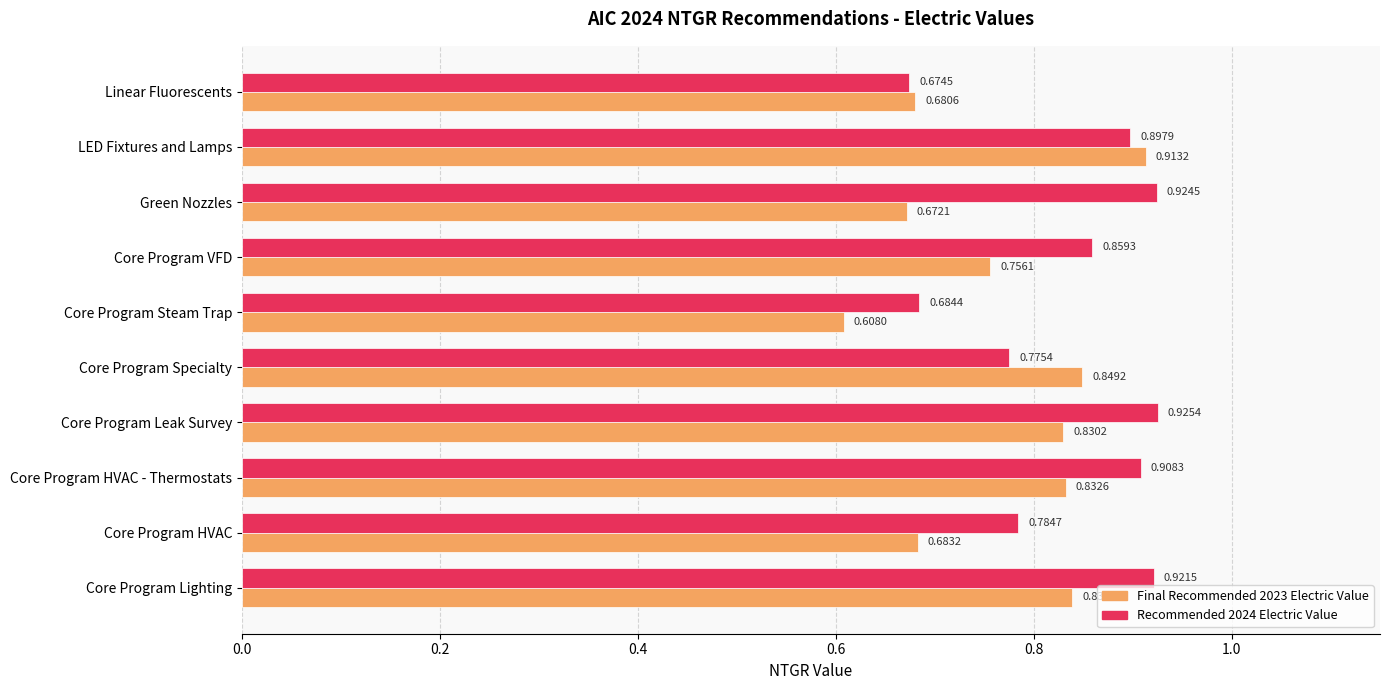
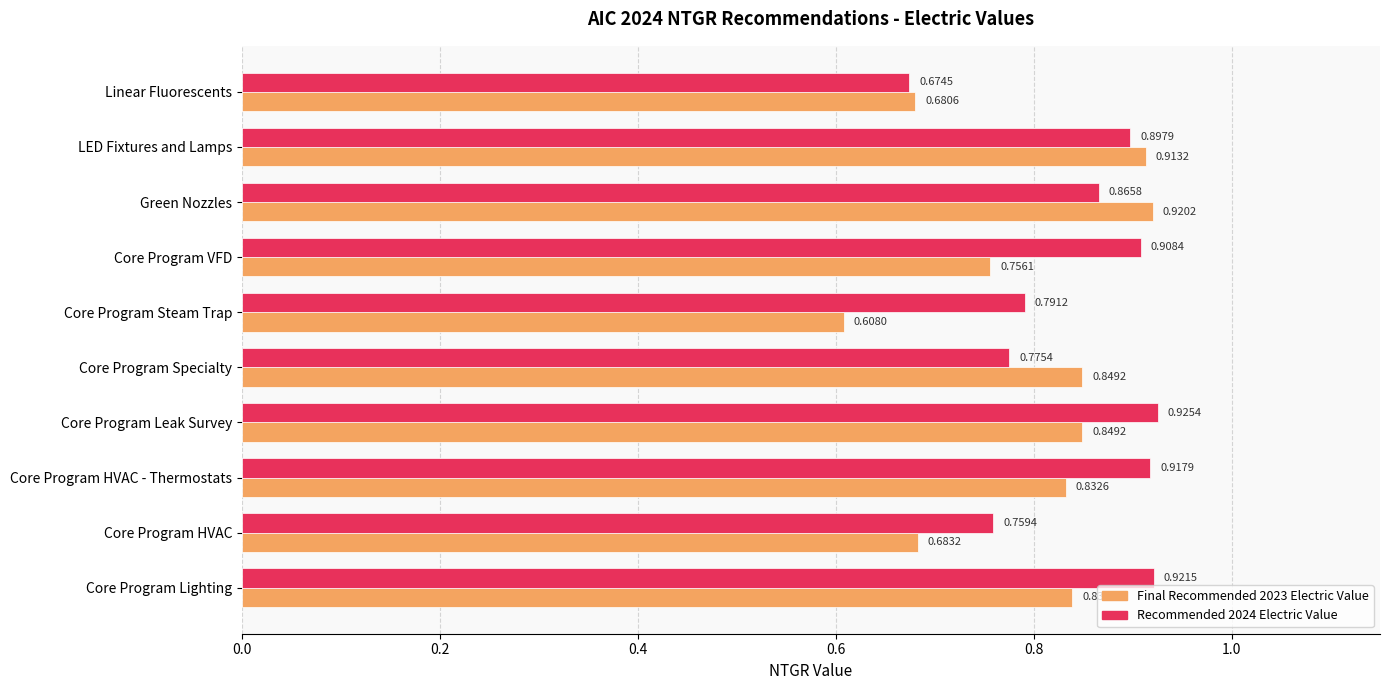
  {
    "Final Recommended 2023 Electric Value": {
      "Linear Fluorescents": 0.6806,
      "LED Fixtures and Lamps": 0.9132,
-     "Green Nozzles": 0.6721,
+     "Green Nozzles": 0.9202,
      "Core Program VFD": 0.7561,
      "Core Program Steam Trap": 0.6080,
      "Core Program Specialty": 0.8492,
-     "Core Program Leak Survey": 0.8302,
+     "Core Program Leak Survey": 0.8492,
      "Core Program HVAC - Thermostats": 0.8326,
      "Core Program HVAC": 0.6832
    },
    "Recommended 2024 Electric Value": {
      "Linear Fluorescents": 0.6745,
      "LED Fixtures and Lamps": 0.8979,
-     "Green Nozzles": 0.9245,
-     "Core Program VFD": 0.8593,
-     "Core Program Steam Trap": 0.6844,
+     "Green Nozzles": 0.8658,
+     "Core Program VFD": 0.9084,
+     "Core Program Steam Trap": 0.7912,
      "Core Program Specialty": 0.7754,
      "Core Program Leak Survey": 0.9254,
-     "Core Program HVAC - Thermostats": 0.9083,
-     "Core Program HVAC": 0.7847,
+     "Core Program HVAC - Thermostats": 0.9179,
+     "Core Program HVAC": 0.7594,
      "Core Program Lighting": 0.9215
    }
  }
